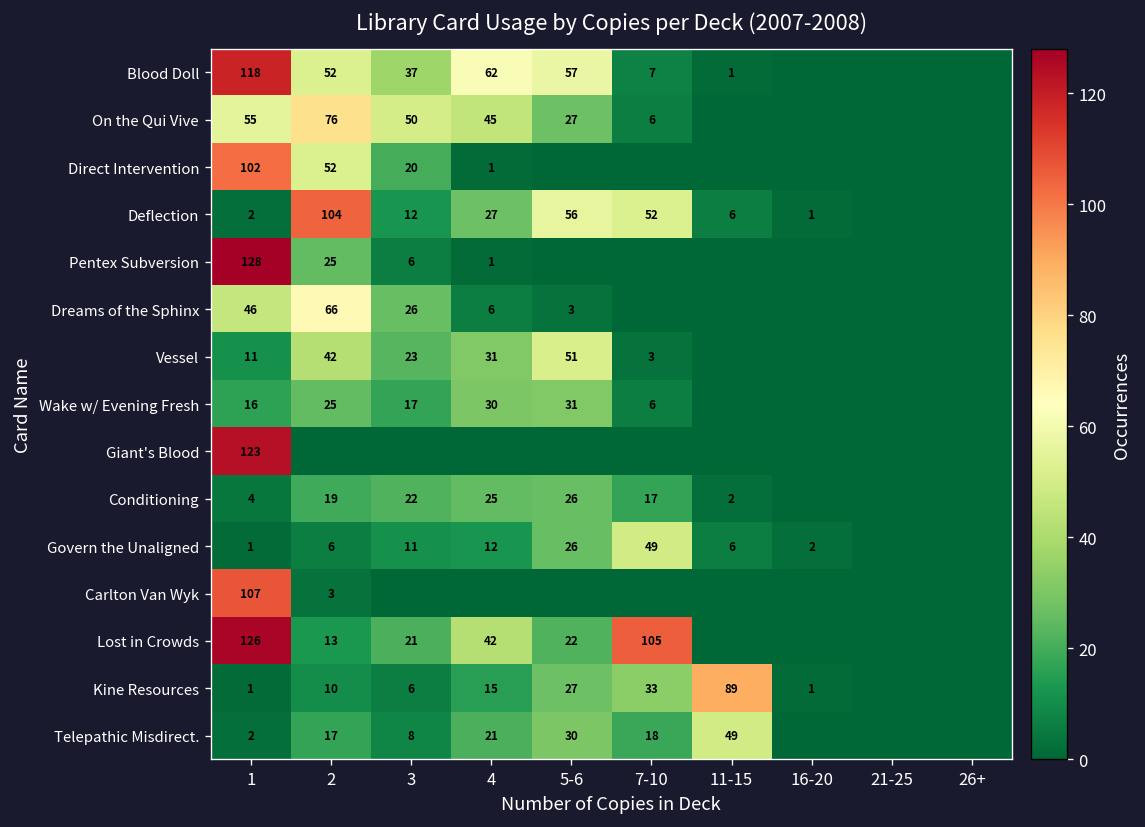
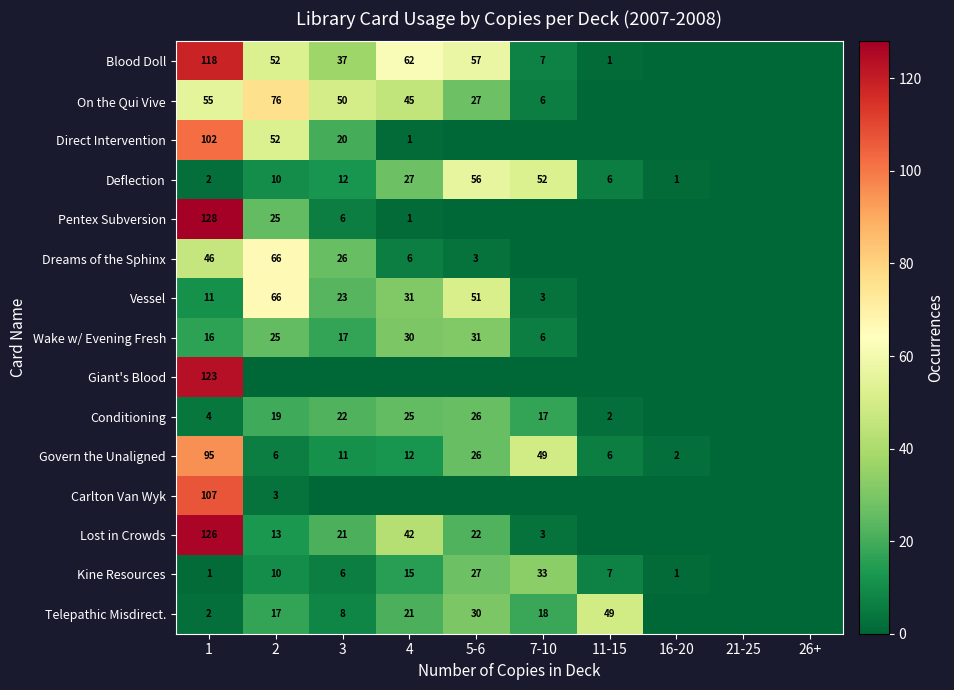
  {
    "Blood Doll": {
      "1": 118,
      "2": 52,
      "3": 37,
      "4": 62,
      "5-6": 57,
      "7-10": 7,
      "11-15": 1
    },
    "On the Qui Vive": {
      "1": 55,
      "2": 76,
      "3": 50,
      "4": 45,
      "5-6": 27,
      "7-10": 6
    },
    "Direct Intervention": {
      "1": 102,
      "2": 52,
      "3": 20,
      "4": 1
    },
    "Deflection": {
      "1": 2,
-     "2": 104,
+     "2": 10,
      "3": 12,
      "4": 27,
      "5-6": 56,
      "7-10": 52,
      "11-15": 6,
      "16-20": 1
    },
    "Pentex Subversion": {
      "1": 128,
      "2": 25,
      "3": 6,
      "4": 1
    },
    "Dreams of the Sphinx": {
      "1": 46,
      "2": 66,
      "3": 26,
      "4": 6,
      "5-6": 3
    },
    "Vessel": {
      "1": 11,
-     "2": 42,
+     "2": 66,
      "3": 23,
      "4": 31,
      "5-6": 51,
      "7-10": 3
    },
    "Wake w/ Evening Fresh": {
      "1": 16,
      "2": 25,
      "3": 17,
      "4": 30,
      "5-6": 31,
      "7-10": 6
    },
    "Giant's Blood": {
      "1": 123
    },
    "Conditioning": {
      "1": 4,
      "2": 19,
      "3": 22,
      "4": 25,
      "5-6": 26,
      "7-10": 17,
      "11-15": 2
    },
    "Govern the Unaligned": {
-     "1": 1,
+     "1": 95,
      "2": 6,
      "3": 11,
      "4": 12,
      "5-6": 26,
      "7-10": 49,
      "11-15": 6,
      "16-20": 2
    },
    "Carlton Van Wyk": {
      "1": 107,
      "2": 3
    },
    "Lost in Crowds": {
      "1": 126,
      "2": 13,
      "3": 21,
      "4": 42,
      "5-6": 22,
-     "7-10": 105
+     "7-10": 3
    },
    "Kine Resources": {
      "1": 1,
      "2": 10,
      "3": 6,
      "4": 15,
      "5-6": 27,
      "7-10": 33,
-     "11-15": 89,
+     "11-15": 7,
      "16-20": 1
    },
    "Telepathic Misdirect.": {
      "1": 2,
      "2": 17,
      "3": 8,
      "4": 21,
      "5-6": 30,
      "7-10": 18,
      "11-15": 49
    }
  }
